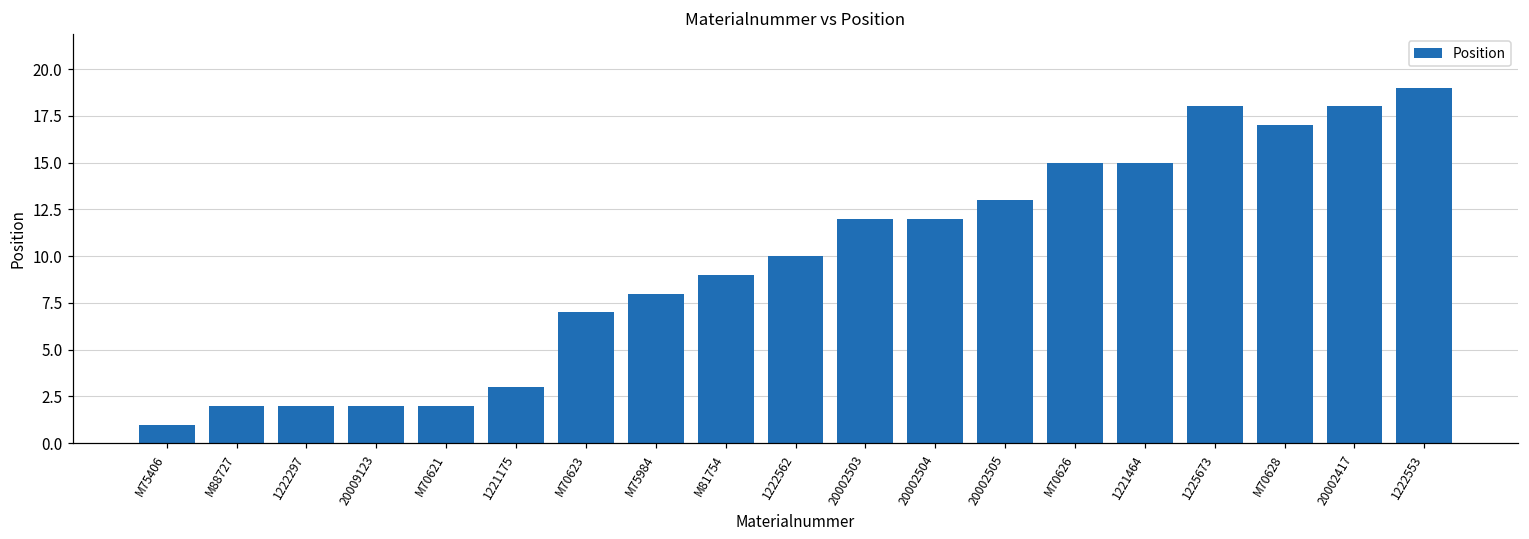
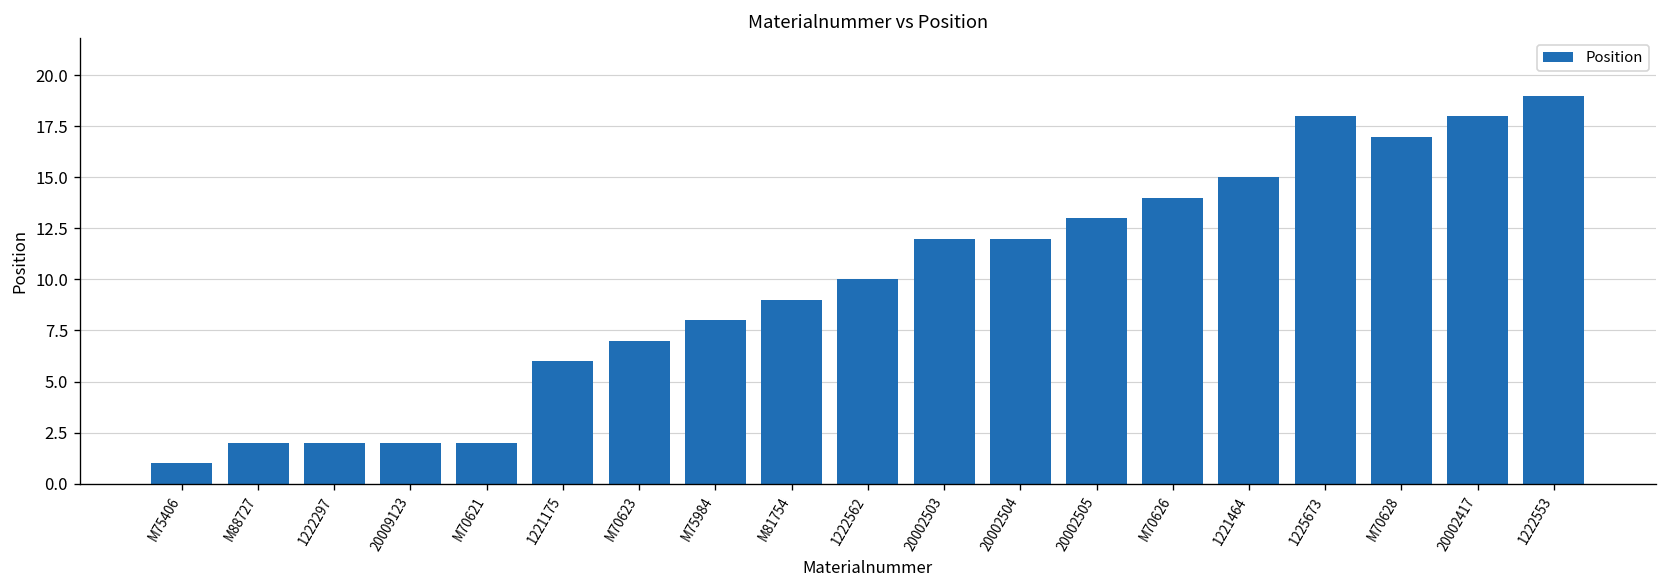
  {
    "M75406": 1,
    "M88727": 2,
    "1222297": 2,
    "20009123": 2,
    "M70621": 2,
-   "1221175": 3,
+   "1221175": 6,
    "M70623": 7,
    "M75984": 8,
    "M81754": 9,
    "1222562": 10,
    "20002503": 12,
    "20002504": 12,
    "20002505": 13,
-   "M70626": 15,
+   "M70626": 14,
    "1221464": 15,
    "1225673": 18,
    "M70628": 17,
    "20002417": 18,
    "1222553": 19
  }
